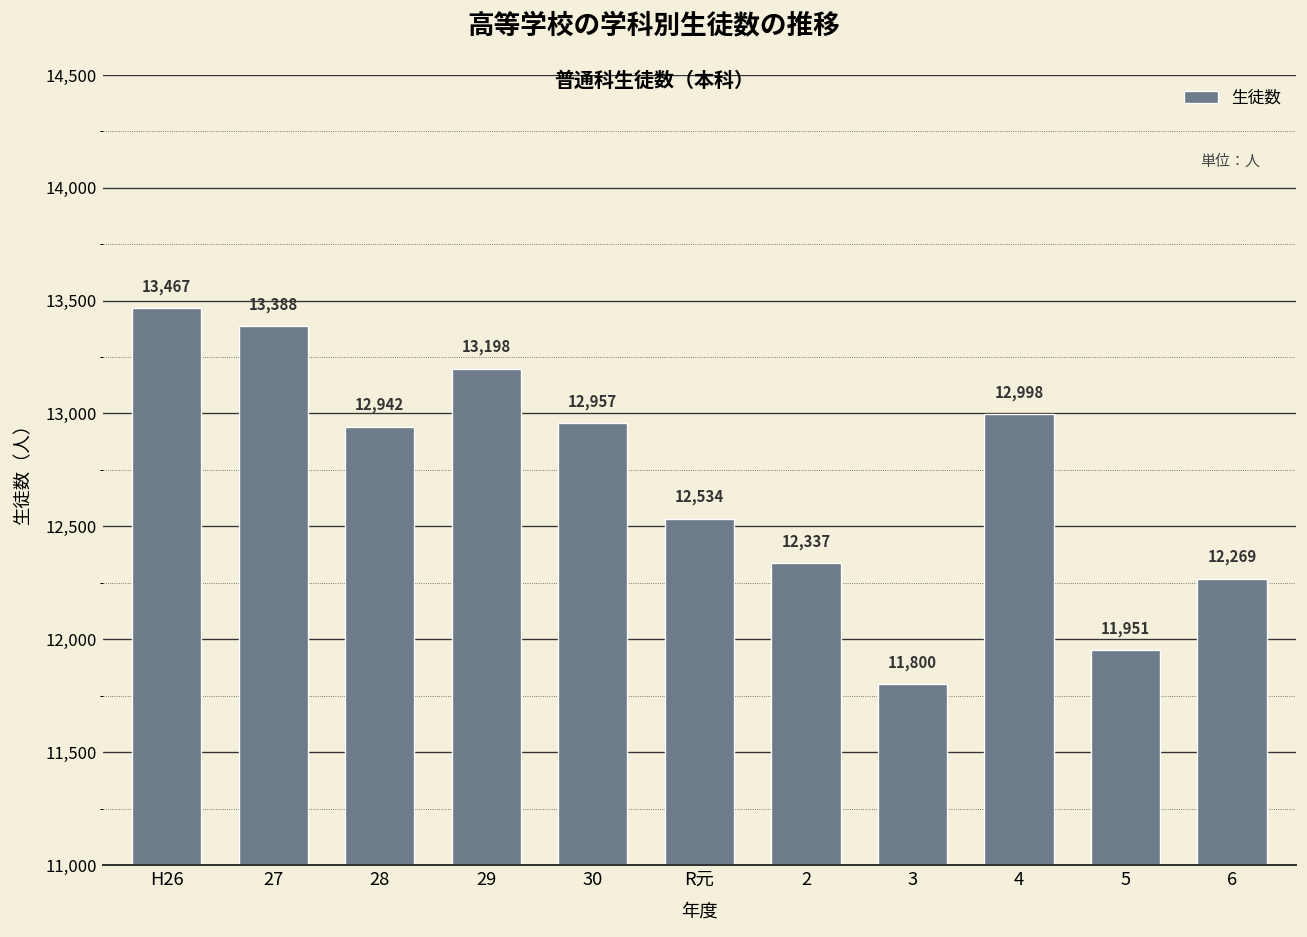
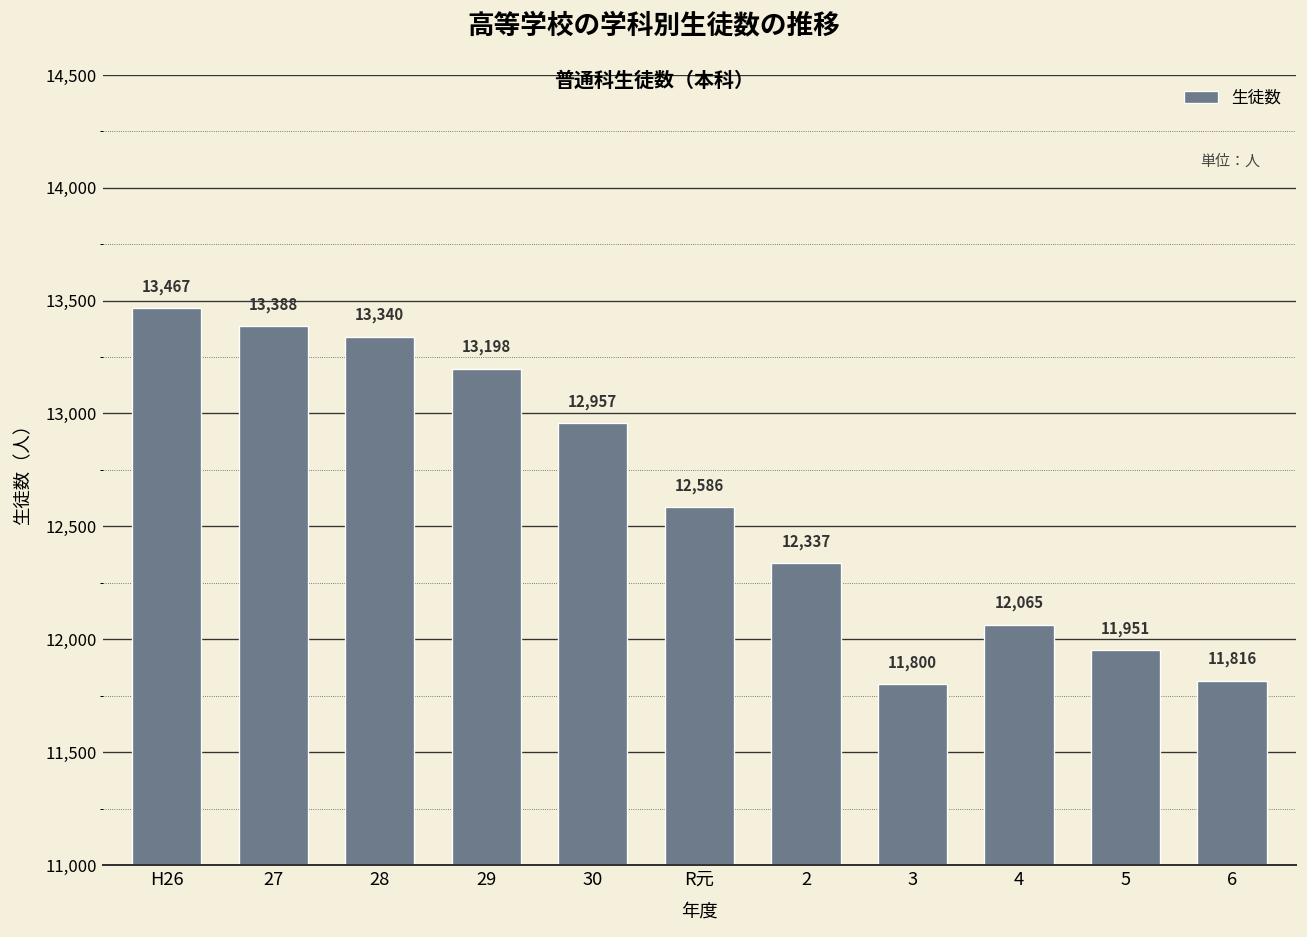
  {
    "H26": "13,467",
    "27": "13,388",
-   "28": "12,942",
+   "28": "13,340",
    "29": "13,198",
    "30": "12,957",
-   "R元": "12,534",
+   "R元": "12,586",
    "2": "12,337",
    "3": "11,800",
-   "4": "12,998",
+   "4": "12,065",
    "5": "11,951",
-   "6": "12,269"
+   "6": "11,816"
  }
